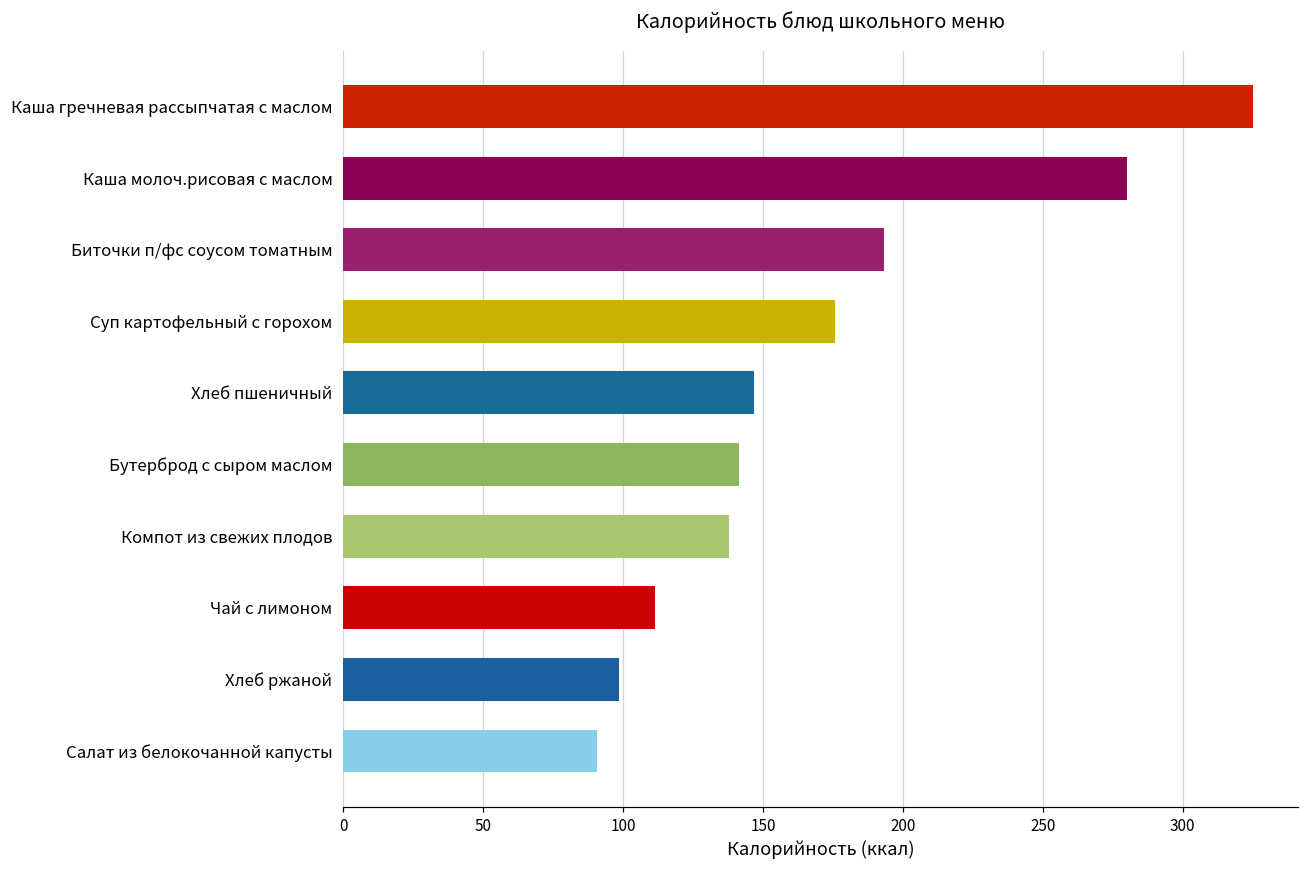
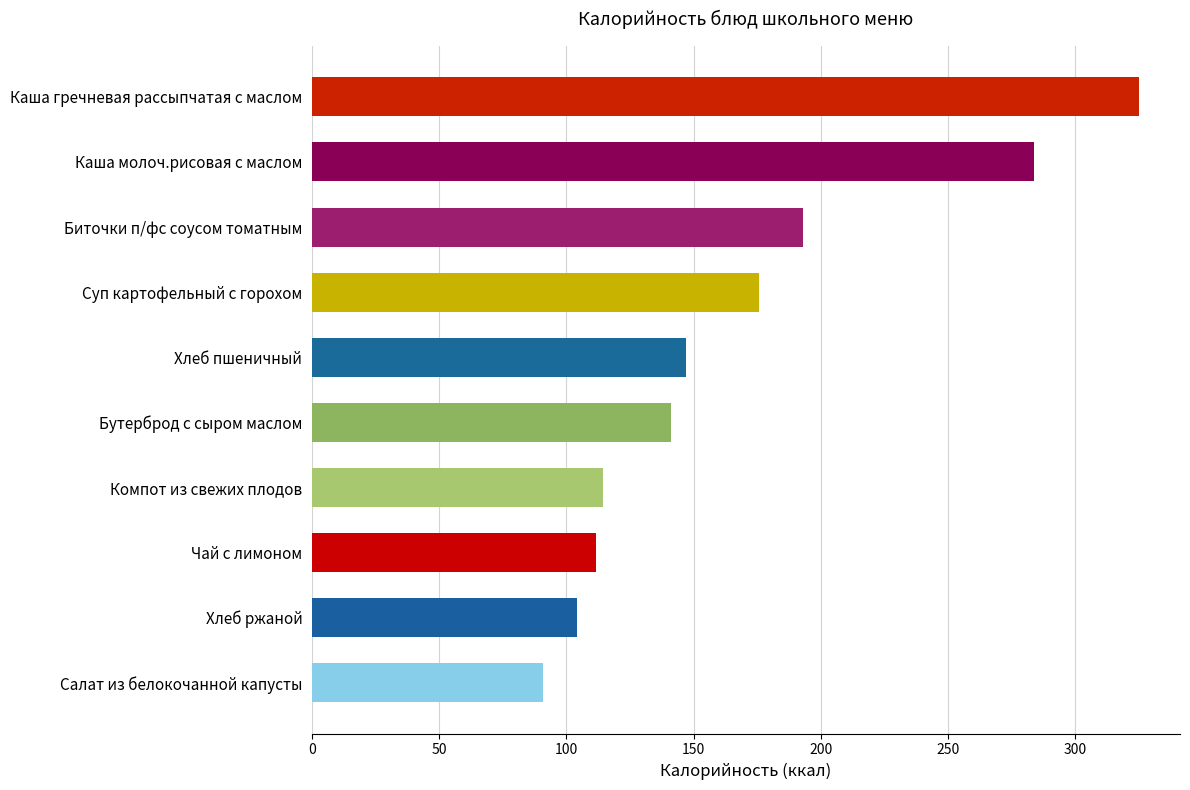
  {
    "Каша гречневая рассыпчатая с маслом": 325,
-   "Каша молоч.рисовая с маслом": 280,
+   "Каша молоч.рисовая с маслом": 284,
    "Биточки п/фс соусом томатным": 193,
    "Суп картофельный с горохом": 176,
    "Хлеб пшеничный": 147,
    "Бутерброд с сыром маслом": 141,
-   "Компот из свежих плодов": 138,
+   "Компот из свежих плодов": 115,
    "Чай с лимоном": 112,
-   "Хлеб ржаной": 99,
+   "Хлеб ржаной": 104,
    "Салат из белокочанной капусты": 91
  }
